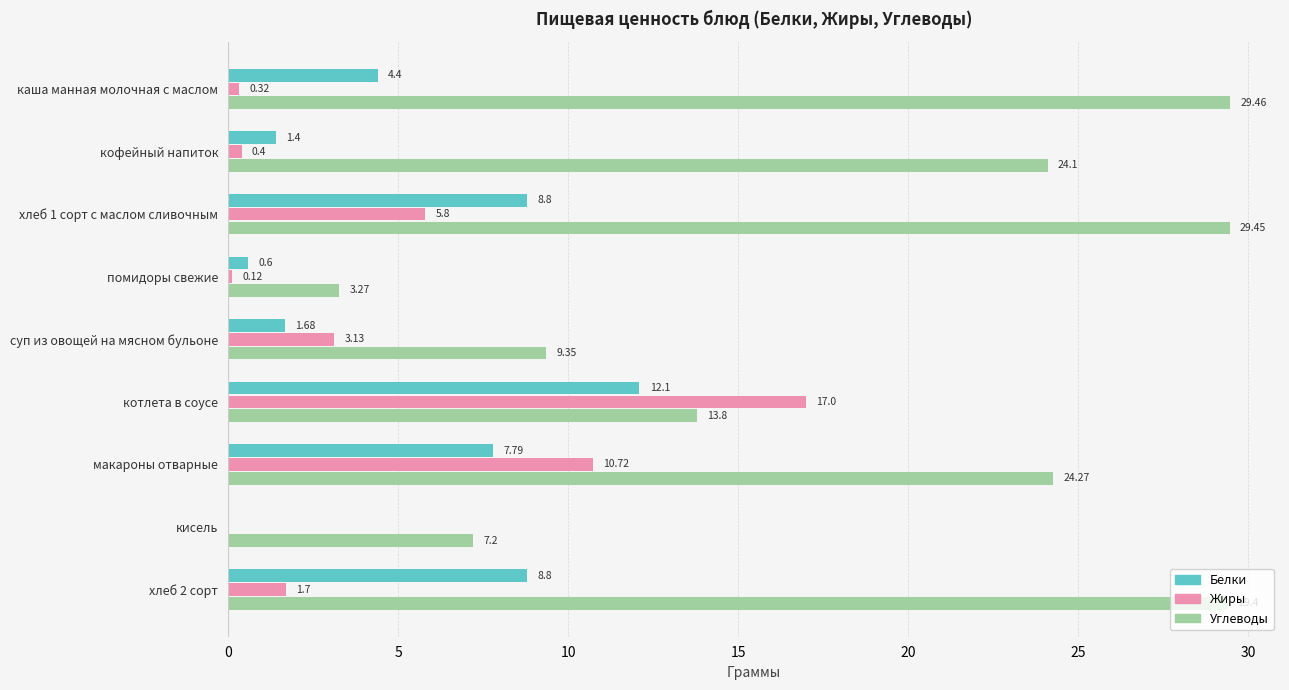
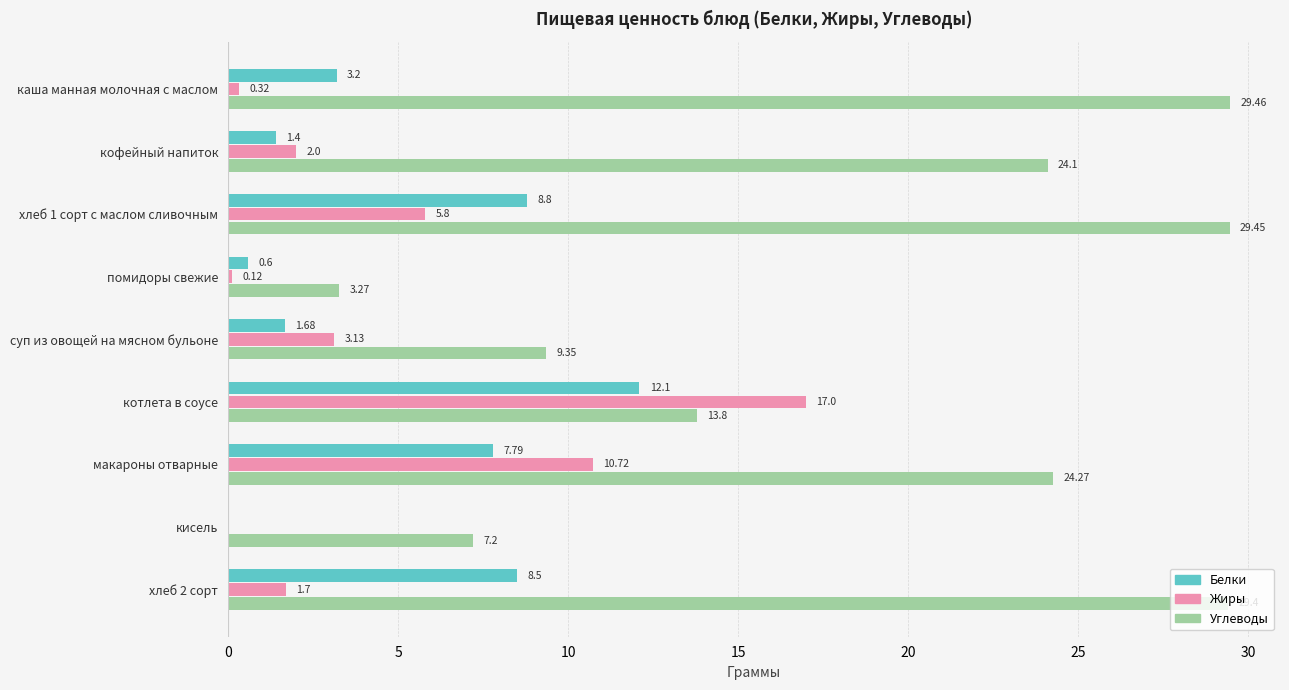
  {
    "Белки": {
-     "каша манная молочная с маслом": 4.4,
+     "каша манная молочная с маслом": 3.2,
      "кофейный напиток": 1.4,
      "хлеб 1 сорт с маслом сливочным": 8.8,
      "помидоры свежие": 0.6,
      "суп из овощей на мясном бульоне": 1.68,
      "котлета в соусе": 12.1,
      "макароны отварные": 7.79,
-     "хлеб 2 сорт": 8.8
+     "хлеб 2 сорт": 8.5
    },
    "Жиры": {
      "каша манная молочная с маслом": 0.32,
-     "кофейный напиток": 0.4,
+     "кофейный напиток": 2.0,
      "хлеб 1 сорт с маслом сливочным": 5.8,
      "помидоры свежие": 0.12,
      "суп из овощей на мясном бульоне": 3.13,
      "котлета в соусе": 17.0,
      "макароны отварные": 10.72,
      "хлеб 2 сорт": 1.7
    },
    "Углеводы": {
      "каша манная молочная с маслом": 29.46,
      "кофейный напиток": 24.1,
      "хлеб 1 сорт с маслом сливочным": 29.45,
      "помидоры свежие": 3.27,
      "суп из овощей на мясном бульоне": 9.35,
      "котлета в соусе": 13.8,
      "макароны отварные": 24.27,
      "кисель": 7.2
    }
  }
